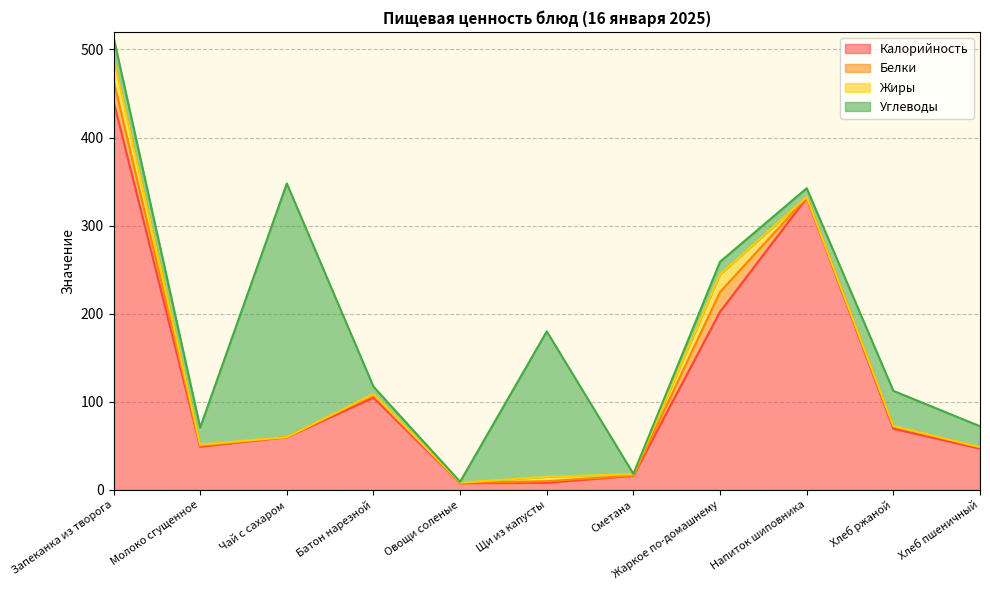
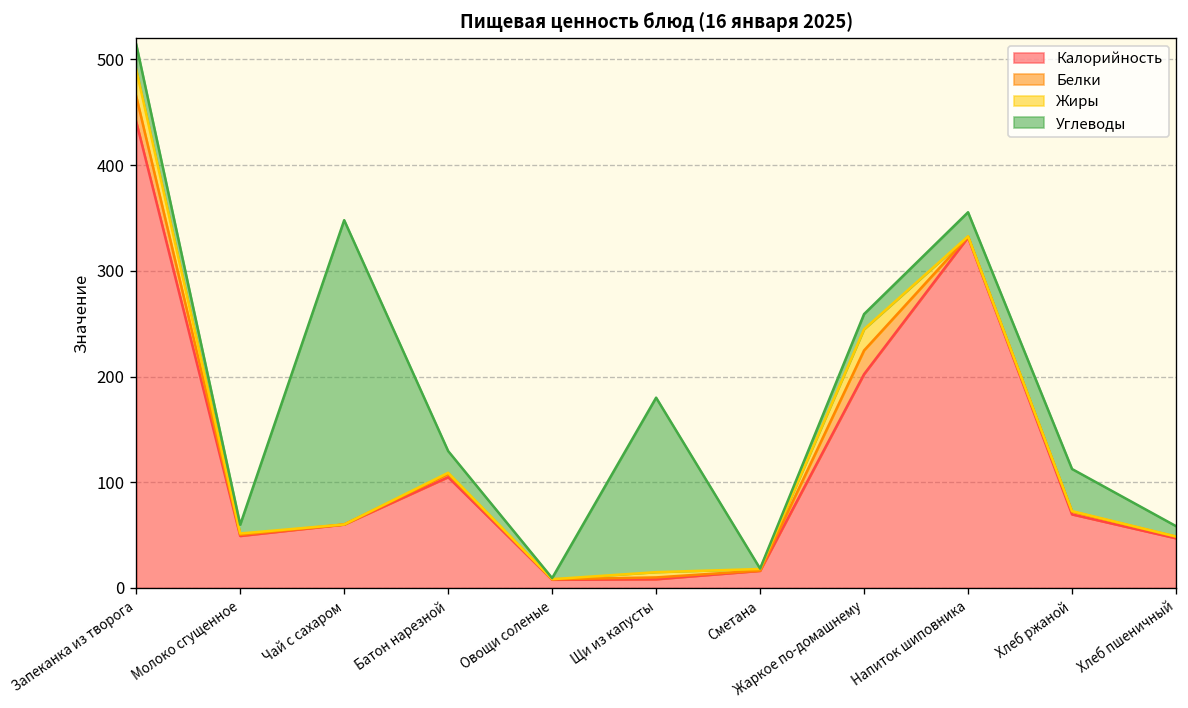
  {
    "Калорийность": {
      "Запеканка из творога": 440,
      "Батон нарезной": 100,
      "Жаркое по-домашнему": 200
    },
    "Углеводы": {
      "Запеканка из творога": 20,
-     "Молоко сгущенное": 20,
+     "Молоко сгущенное": 10,
      "Чай с сахаром": 290,
-     "Батон нарезной": 10,
+     "Батон нарезной": 20,
      "Щи из капусты": 170,
      "Жаркое по-домашнему": 10,
-     "Напиток шиповника": 10,
+     "Напиток шиповника": 20,
      "Хлеб ржаной": 40,
-     "Хлеб пшеничный": 20
+     "Хлеб пшеничный": 10
    }
  }
